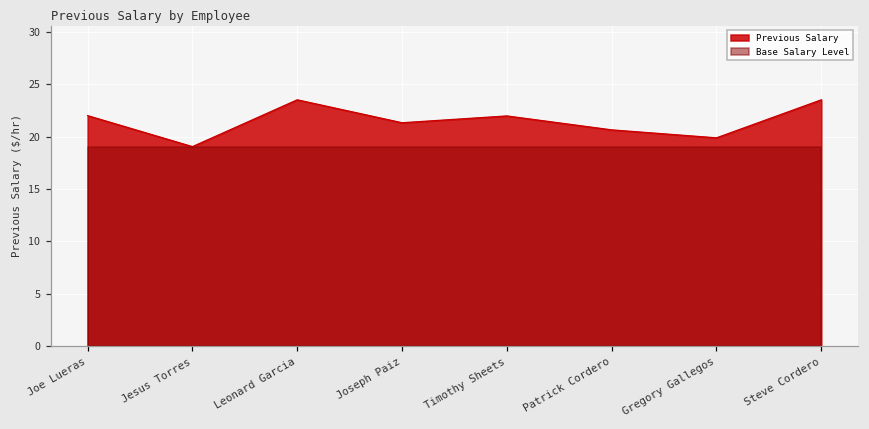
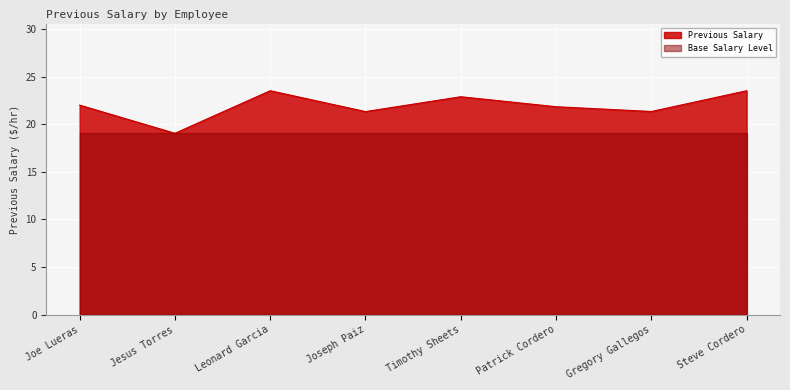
  {
    "Previous Salary": {
      "Joe Lueras": 22,
      "Leonard Garcia": 24,
      "Joseph Paiz": 21,
-     "Timothy Sheets": 22,
-     "Patrick Cordero": 21,
-     "Gregory Gallegos": 20,
+     "Timothy Sheets": 23,
+     "Patrick Cordero": 22,
+     "Gregory Gallegos": 21,
      "Steve Cordero": 24
    },
    "Base Salary Level": {
      "Joe Lueras": 19,
      "Leonard Garcia": 19,
      "Joseph Paiz": 19,
      "Timothy Sheets": 19,
      "Patrick Cordero": 19,
      "Gregory Gallegos": 19,
      "Steve Cordero": 19
    }
  }
